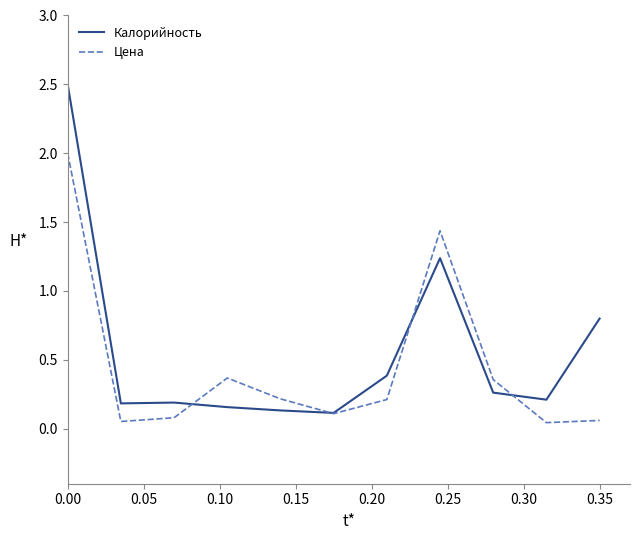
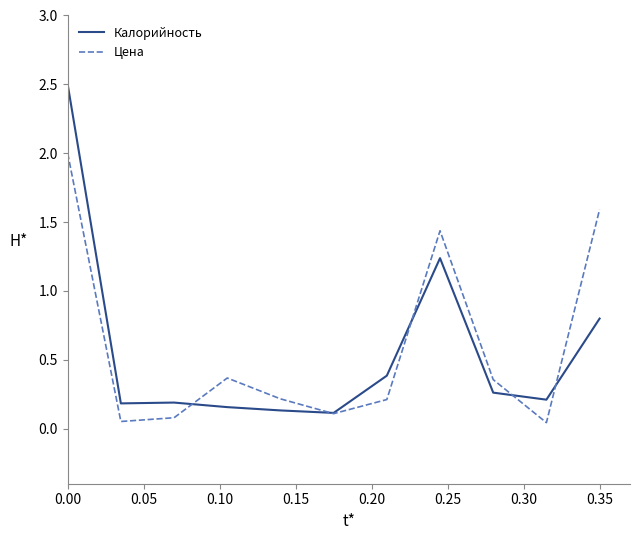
  {
    "Калорийность": {
      "0.00": 2.50,
      "0.35": 0.80
    },
    "Цена": {
      "0.00": 2.00,
-     "0.35": 0.06
+     "0.35": 1.59
    }
  }
